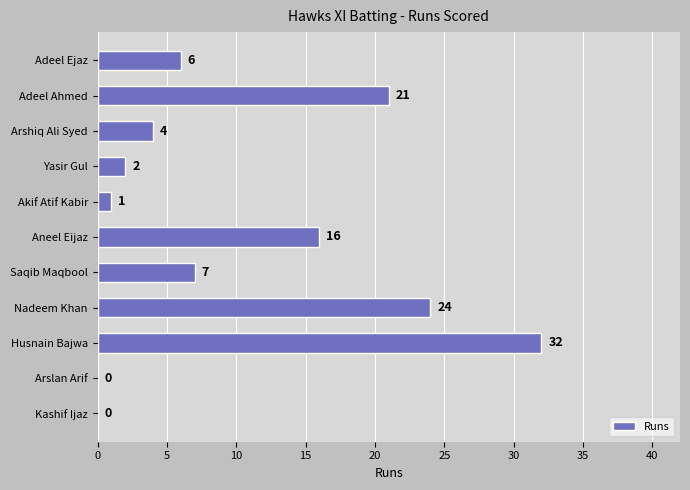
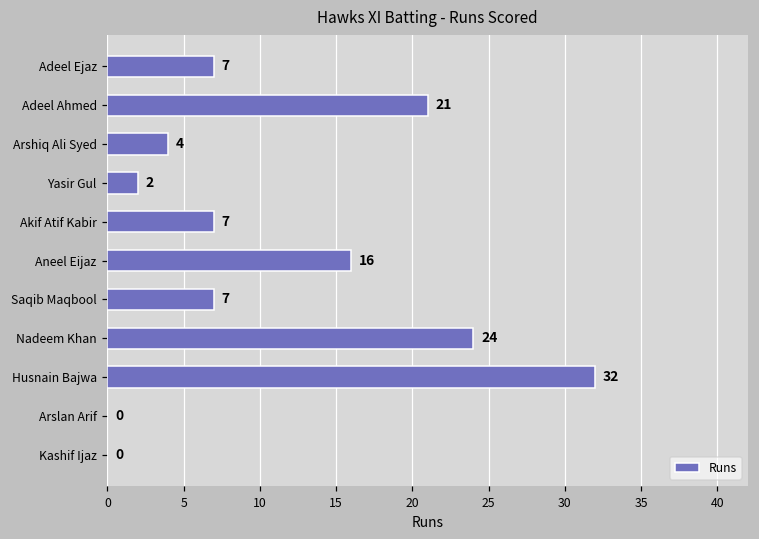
  {
-   "Adeel Ejaz": 6,
+   "Adeel Ejaz": 7,
    "Adeel Ahmed": 21,
    "Arshiq Ali Syed": 4,
    "Yasir Gul": 2,
-   "Akif Atif Kabir": 1,
+   "Akif Atif Kabir": 7,
    "Aneel Eijaz": 16,
    "Saqib Maqbool": 7,
    "Nadeem Khan": 24,
    "Husnain Bajwa": 32,
    "Arslan Arif": 0,
    "Kashif Ijaz": 0
  }
